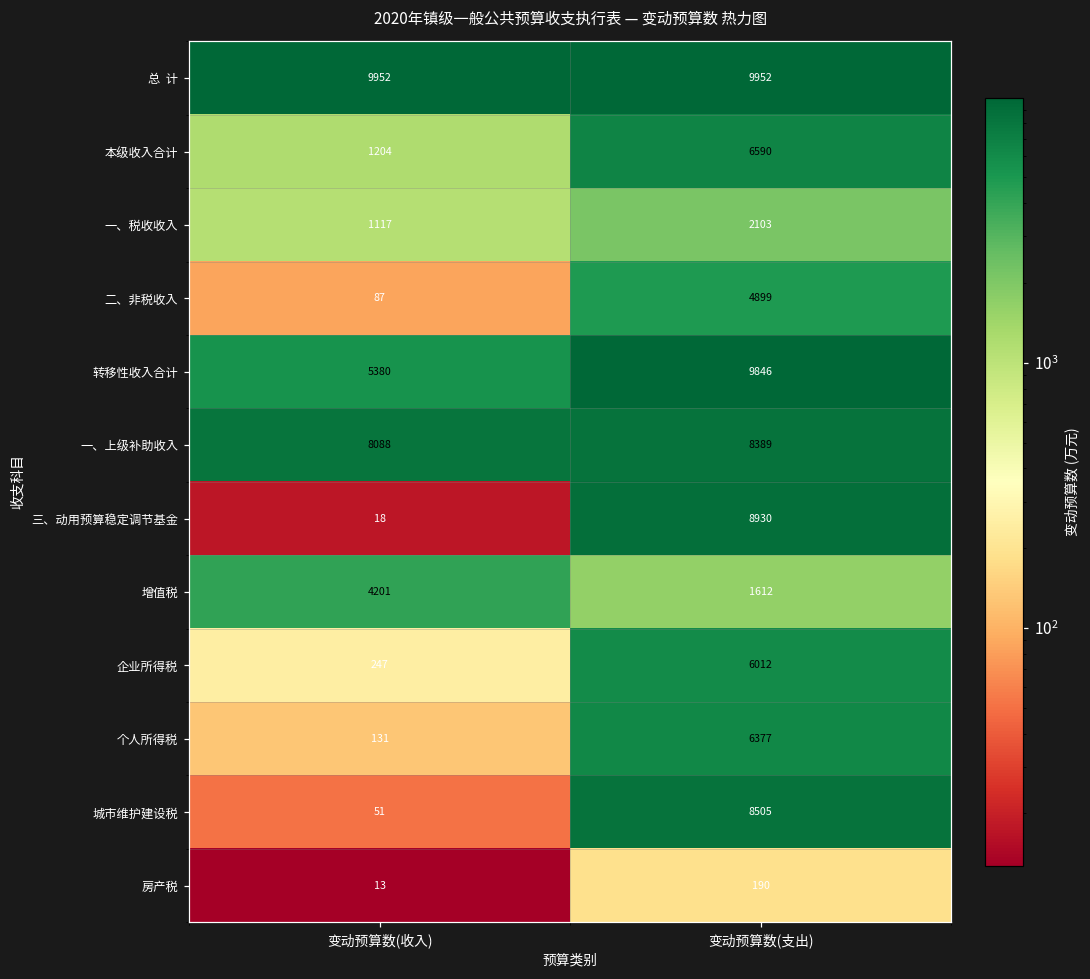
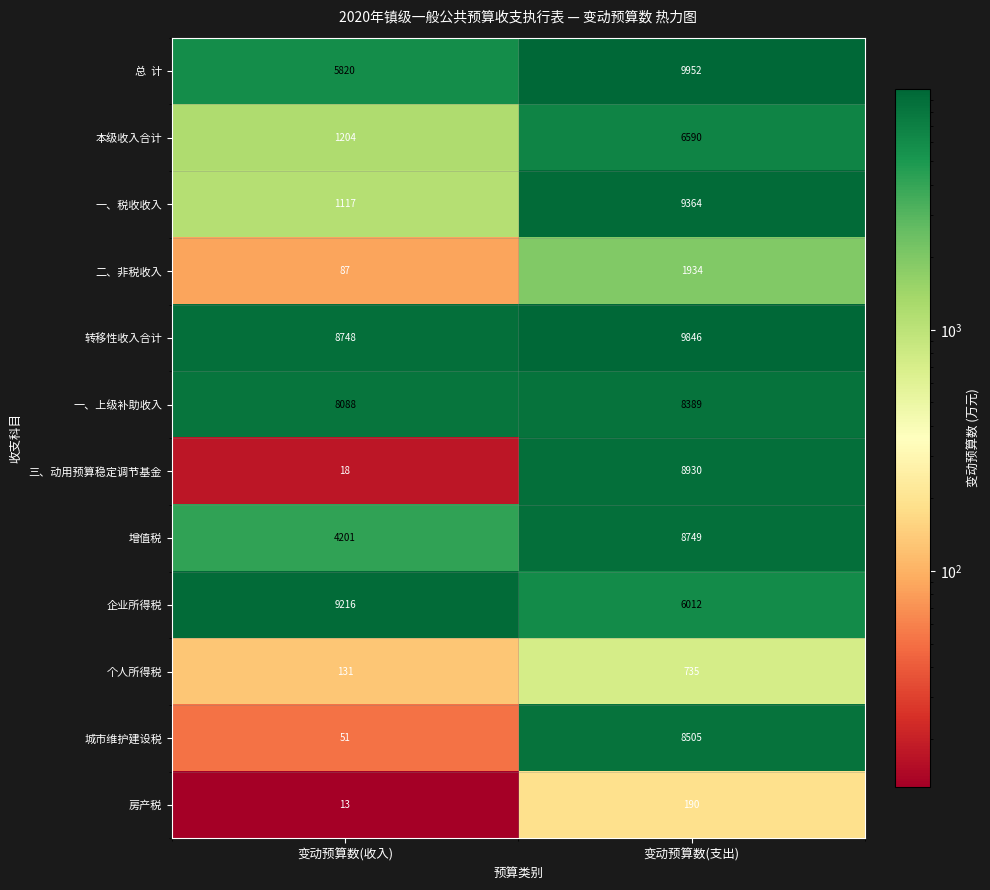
  {
    "总 计": {
-     "变动预算数(收入)": 9952,
+     "变动预算数(收入)": 5820,
      "变动预算数(支出)": 9952
    },
    "本级收入合计": {
      "变动预算数(收入)": 1204,
      "变动预算数(支出)": 6590
    },
    "一、税收收入": {
      "变动预算数(收入)": 1117,
-     "变动预算数(支出)": 2103
+     "变动预算数(支出)": 9364
    },
    "二、非税收入": {
      "变动预算数(收入)": 87,
-     "变动预算数(支出)": 4899
+     "变动预算数(支出)": 1934
    },
    "转移性收入合计": {
-     "变动预算数(收入)": 5380,
+     "变动预算数(收入)": 8748,
      "变动预算数(支出)": 9846
    },
    "一、上级补助收入": {
      "变动预算数(收入)": 8088,
      "变动预算数(支出)": 8389
    },
    "三、动用预算稳定调节基金": {
      "变动预算数(收入)": 18,
      "变动预算数(支出)": 8930
    },
    "增值税": {
      "变动预算数(收入)": 4201,
-     "变动预算数(支出)": 1612
+     "变动预算数(支出)": 8749
    },
    "企业所得税": {
-     "变动预算数(收入)": 247,
+     "变动预算数(收入)": 9216,
      "变动预算数(支出)": 6012
    },
    "个人所得税": {
      "变动预算数(收入)": 131,
-     "变动预算数(支出)": 6377
+     "变动预算数(支出)": 735
    },
    "城市维护建设税": {
      "变动预算数(收入)": 51,
      "变动预算数(支出)": 8505
    },
    "房产税": {
      "变动预算数(收入)": 13,
      "变动预算数(支出)": 190
    }
  }
